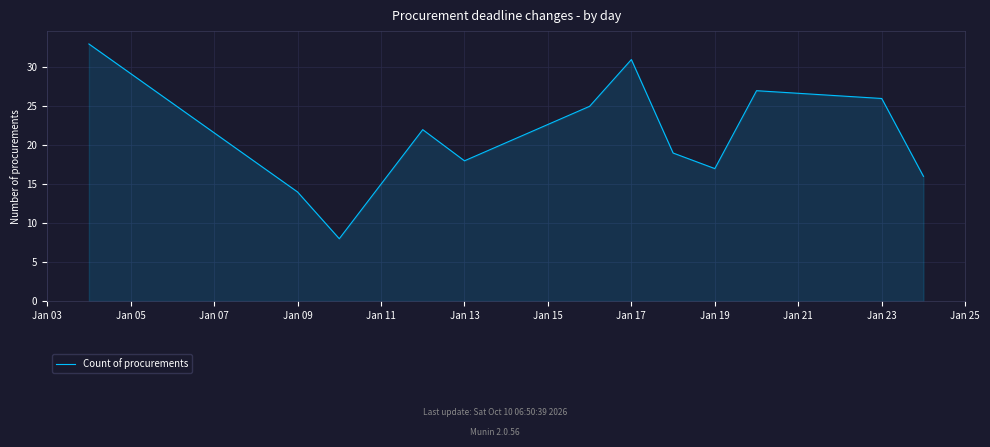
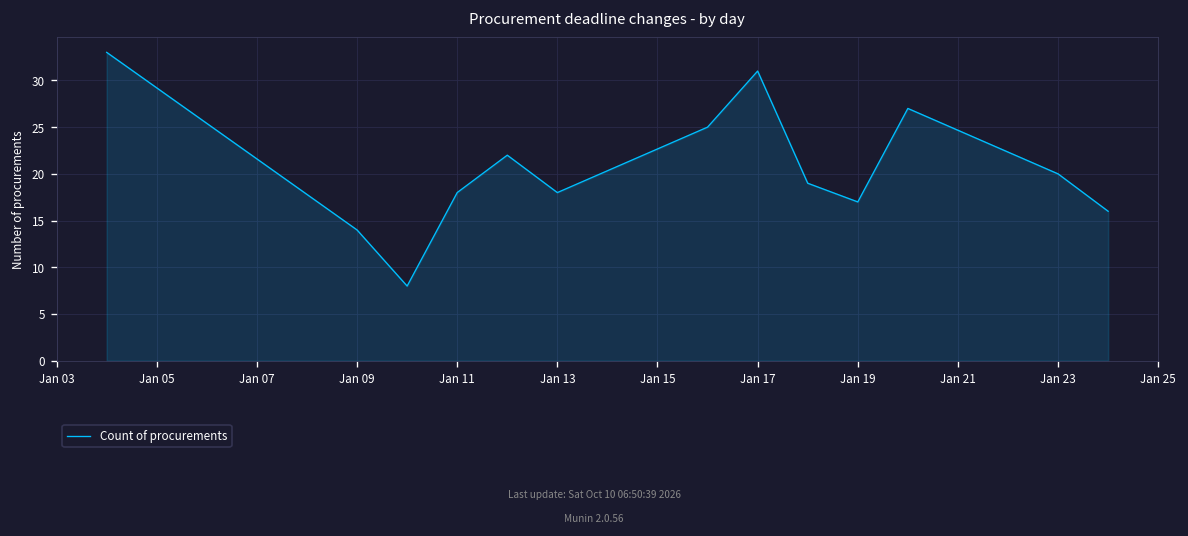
  {
    "Jan 09": 14,
-   "Jan 11": 15,
+   "Jan 11": 18,
    "Jan 13": 18,
    "Jan 17": 31,
    "Jan 19": 17,
-   "Jan 23": 26
+   "Jan 23": 20
  }
